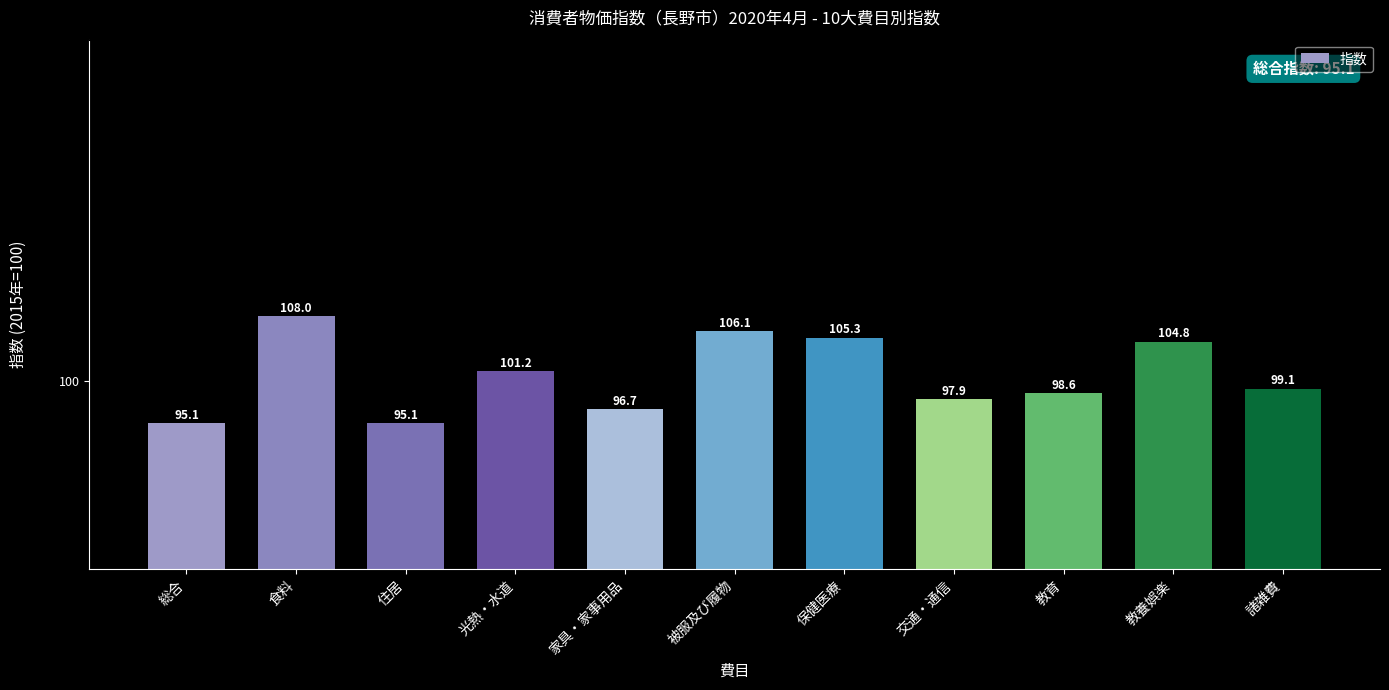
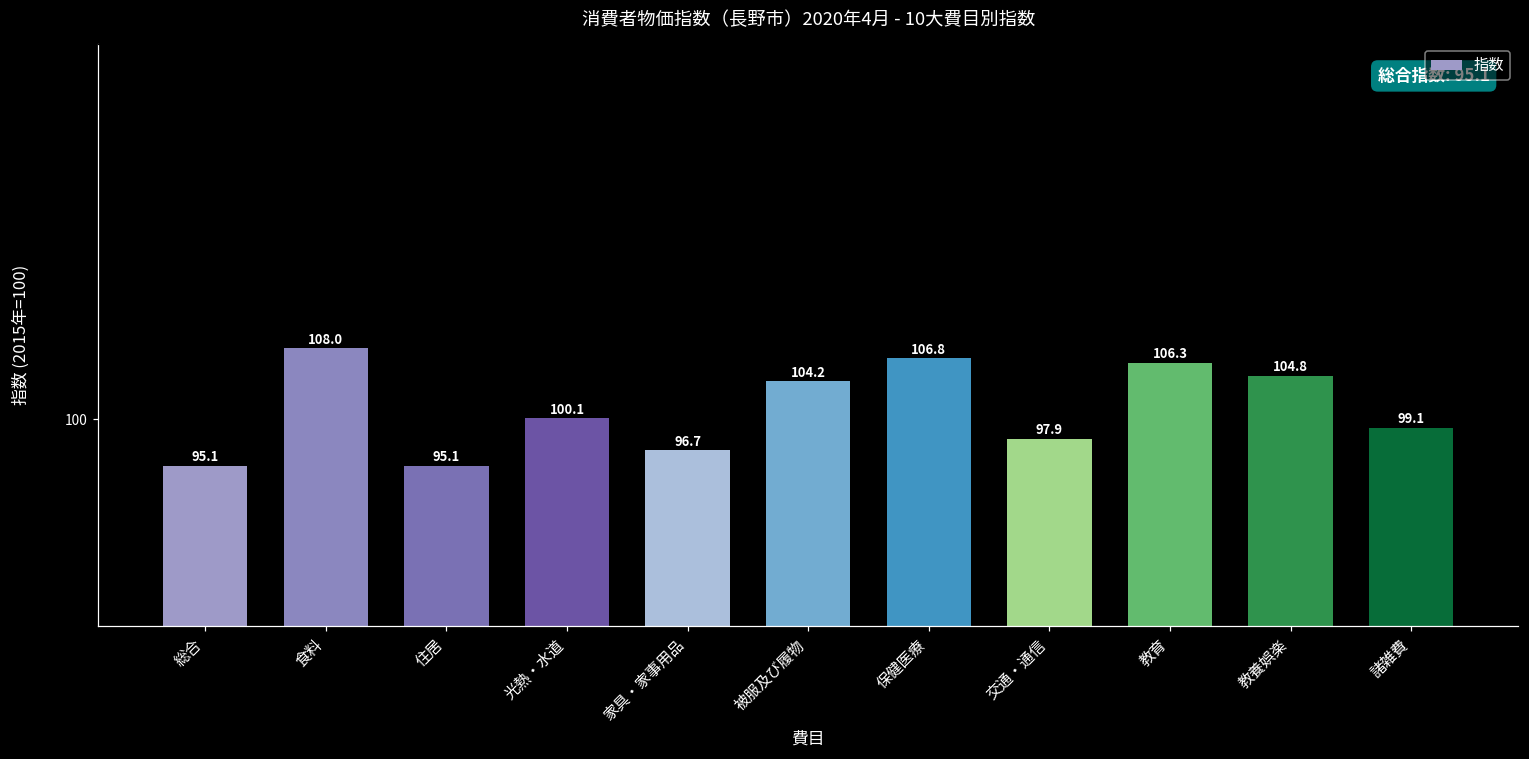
  {
    "総合": 95.1,
    "食料": 108.0,
    "住居": 95.1,
-   "光熱・水道": 101.2,
+   "光熱・水道": 100.1,
    "家具・家事用品": 96.7,
-   "被服及び履物": 106.1,
-   "保健医療": 105.3,
+   "被服及び履物": 104.2,
+   "保健医療": 106.8,
    "交通・通信": 97.9,
-   "教育": 98.6,
+   "教育": 106.3,
    "教養娯楽": 104.8,
    "諸雑費": 99.1
  }
